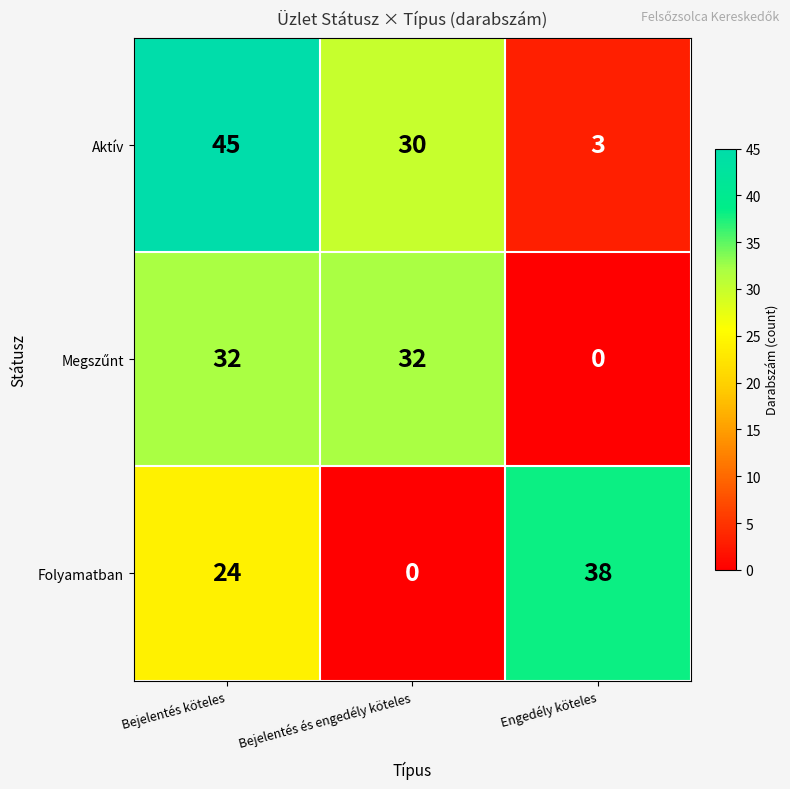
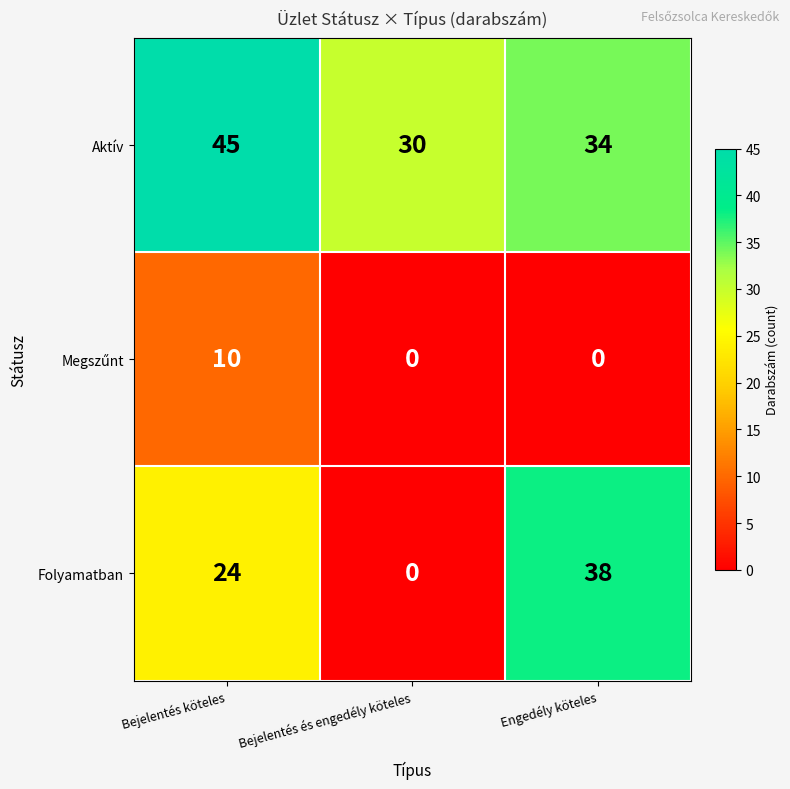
  {
    "Aktív": {
      "Bejelentés köteles": 45,
      "Bejelentés és engedély köteles": 30,
-     "Engedély köteles": 3
+     "Engedély köteles": 34
    },
    "Megszűnt": {
-     "Bejelentés köteles": 32,
-     "Bejelentés és engedély köteles": 32,
+     "Bejelentés köteles": 10,
+     "Bejelentés és engedély köteles": 0,
      "Engedély köteles": 0
    },
    "Folyamatban": {
      "Bejelentés köteles": 24,
      "Bejelentés és engedély köteles": 0,
      "Engedély köteles": 38
    }
  }
